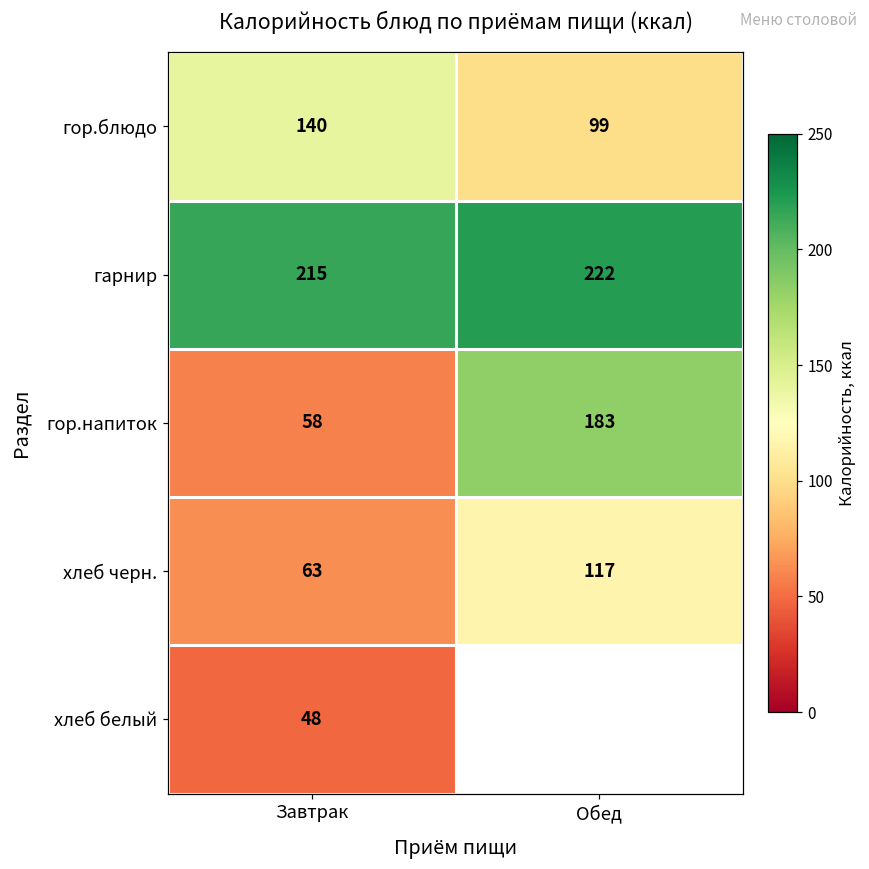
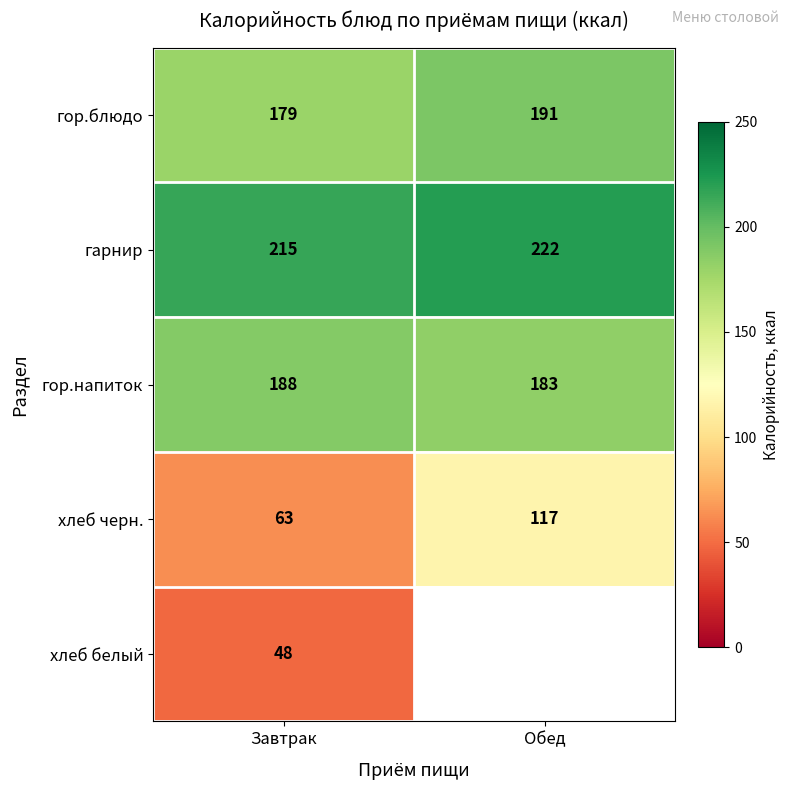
  {
    "гор.блюдо": {
-     "Завтрак": 140,
-     "Обед": 99
+     "Завтрак": 179,
+     "Обед": 191
    },
    "гарнир": {
      "Завтрак": 215,
      "Обед": 222
    },
    "гор.напиток": {
-     "Завтрак": 58,
+     "Завтрак": 188,
      "Обед": 183
    },
    "хлеб черн.": {
      "Завтрак": 63,
      "Обед": 117
    },
    "хлеб белый": {
      "Завтрак": 48
    }
  }
